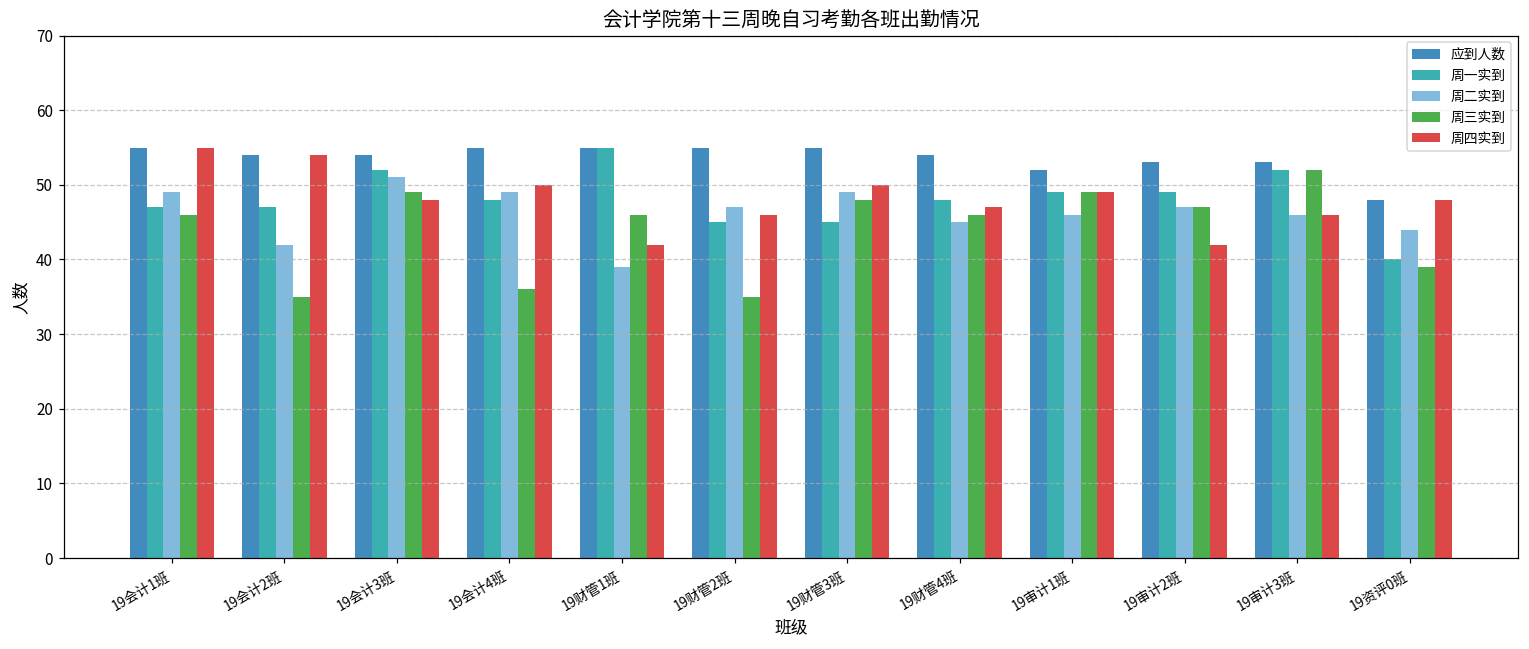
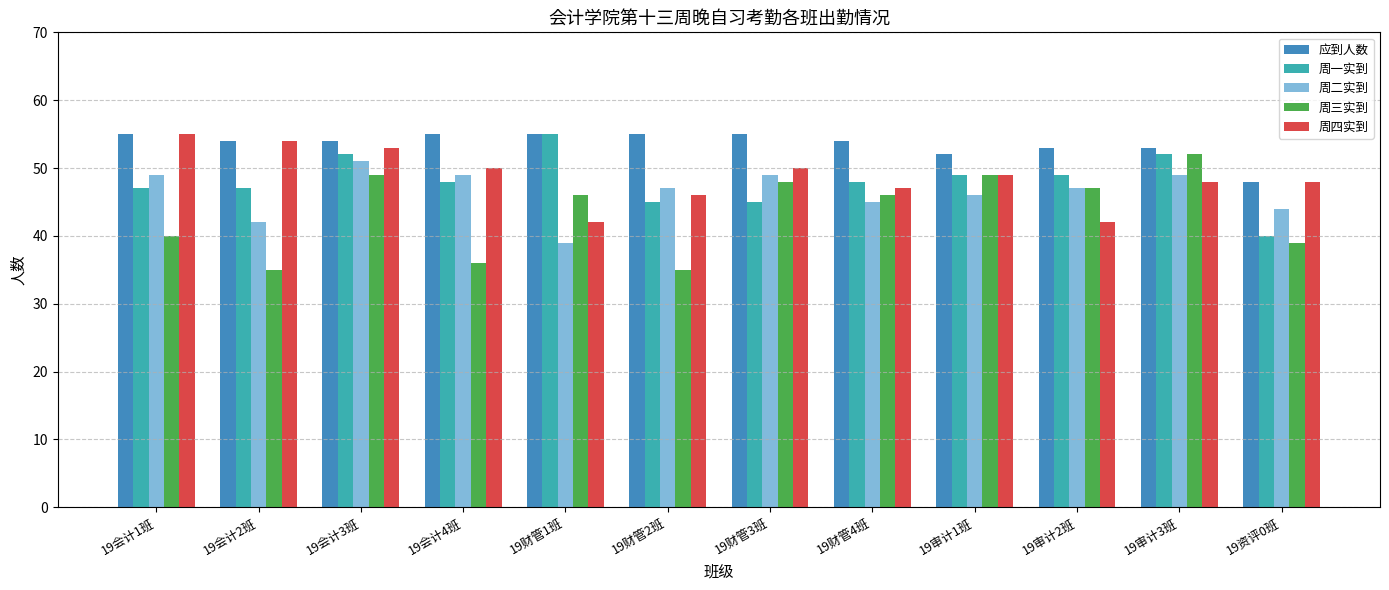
  {
    "周二实到": {
      "19会计1班": 49,
      "19会计2班": 42,
      "19会计3班": 51,
      "19会计4班": 49,
      "19财管1班": 39,
      "19财管2班": 47,
      "19财管3班": 49,
      "19财管4班": 45,
      "19审计1班": 46,
      "19审计2班": 47,
-     "19审计3班": 46,
+     "19审计3班": 49,
      "19资评0班": 44
    },
    "周三实到": {
-     "19会计1班": 46,
+     "19会计1班": 40,
      "19会计2班": 35,
      "19会计3班": 49,
      "19会计4班": 36,
      "19财管1班": 46,
      "19财管2班": 35,
      "19财管3班": 48,
      "19财管4班": 46,
      "19审计1班": 49,
      "19审计2班": 47,
      "19审计3班": 52,
      "19资评0班": 39
    },
    "周四实到": {
      "19会计1班": 55,
      "19会计2班": 54,
-     "19会计3班": 48,
+     "19会计3班": 53,
      "19会计4班": 50,
      "19财管1班": 42,
      "19财管2班": 46,
      "19财管3班": 50,
      "19财管4班": 47,
      "19审计1班": 49,
      "19审计2班": 42,
-     "19审计3班": 46,
+     "19审计3班": 48,
      "19资评0班": 48
    }
  }
